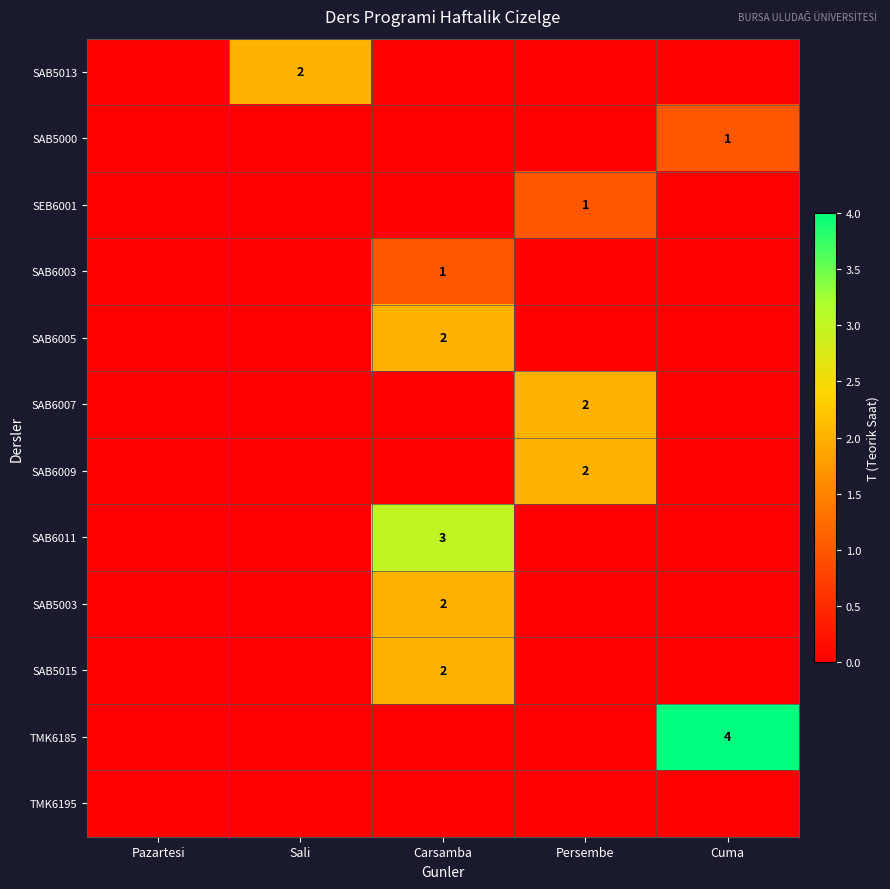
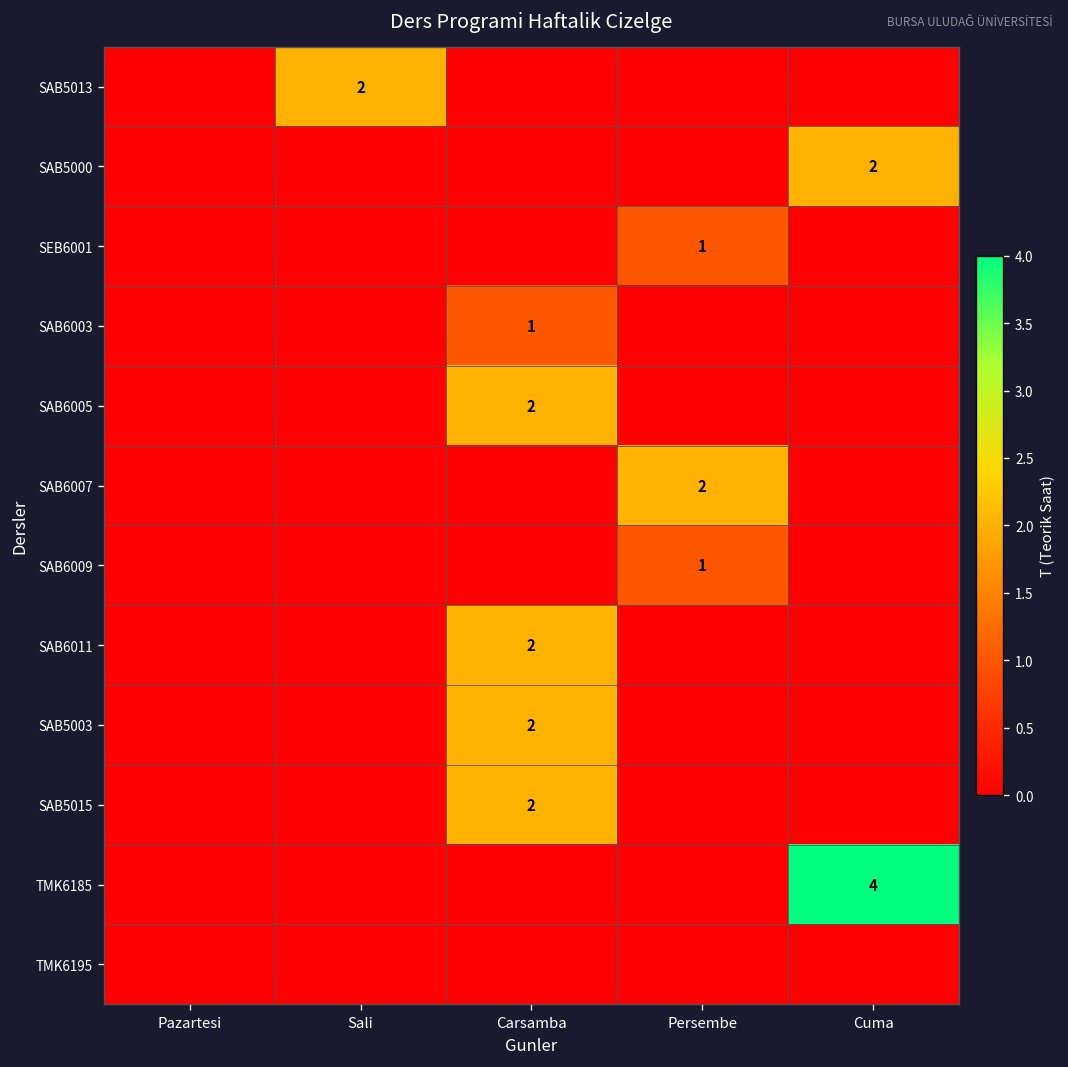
  {
    "SAB5013": {
      "Sali": 2
    },
    "SAB5000": {
-     "Cuma": 1
+     "Cuma": 2
    },
    "SEB6001": {
      "Persembe": 1
    },
    "SAB6003": {
      "Carsamba": 1
    },
    "SAB6005": {
      "Carsamba": 2
    },
    "SAB6007": {
      "Persembe": 2
    },
    "SAB6009": {
-     "Persembe": 2
+     "Persembe": 1
    },
    "SAB6011": {
-     "Carsamba": 3
+     "Carsamba": 2
    },
    "SAB5003": {
      "Carsamba": 2
    },
    "SAB5015": {
      "Carsamba": 2
    },
    "TMK6185": {
      "Cuma": 4
    }
  }
